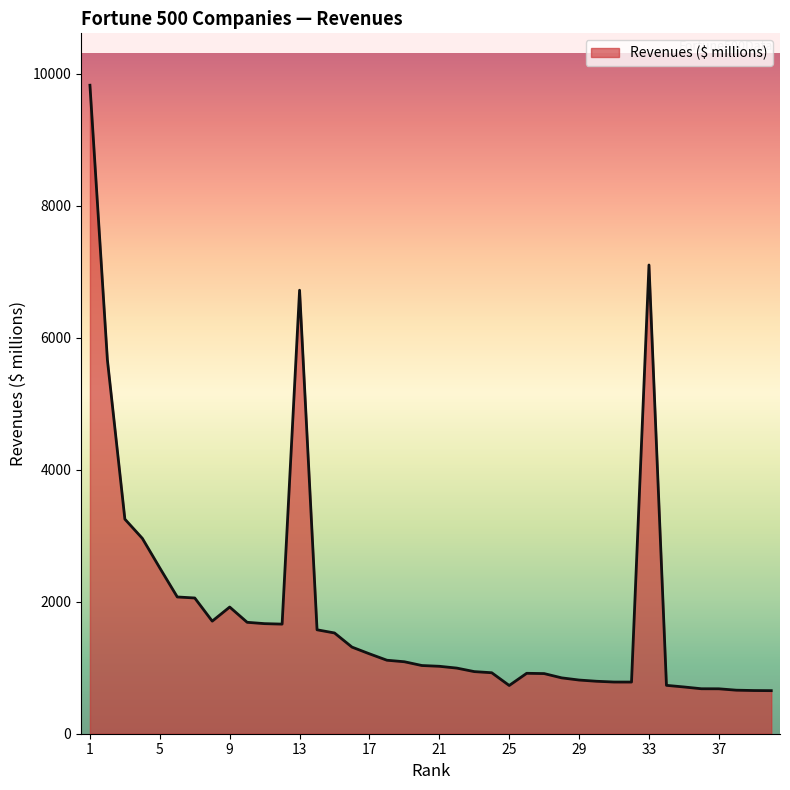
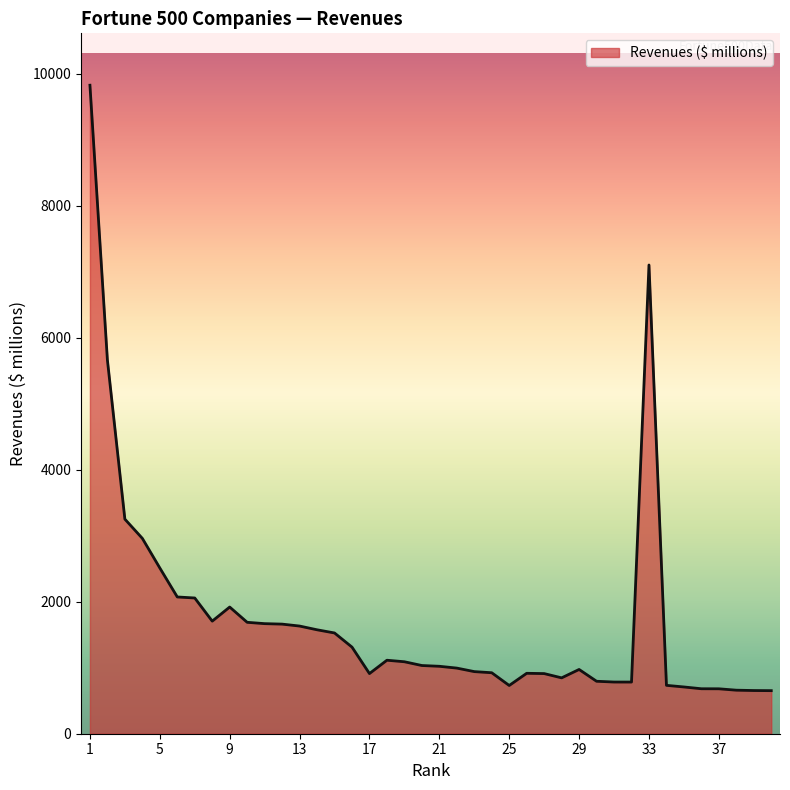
  {
    "1": 9800,
    "5": 2500,
    "9": 1900,
-   "13": 6700,
-   "17": 1200,
+   "13": 1600,
+   "17": 900,
    "21": 1000,
    "25": 700,
-   "29": 800,
+   "29": 1000,
    "33": 7100,
    "37": 700
  }
